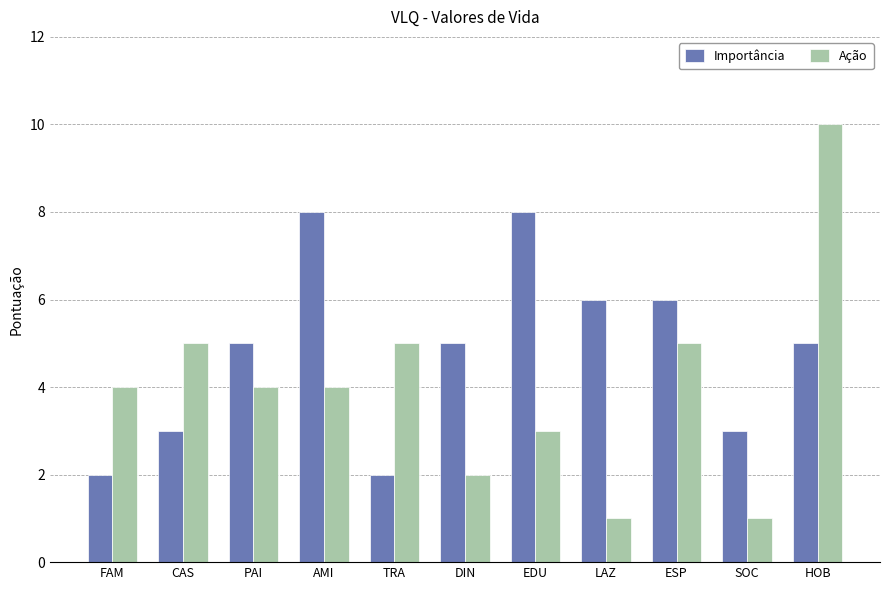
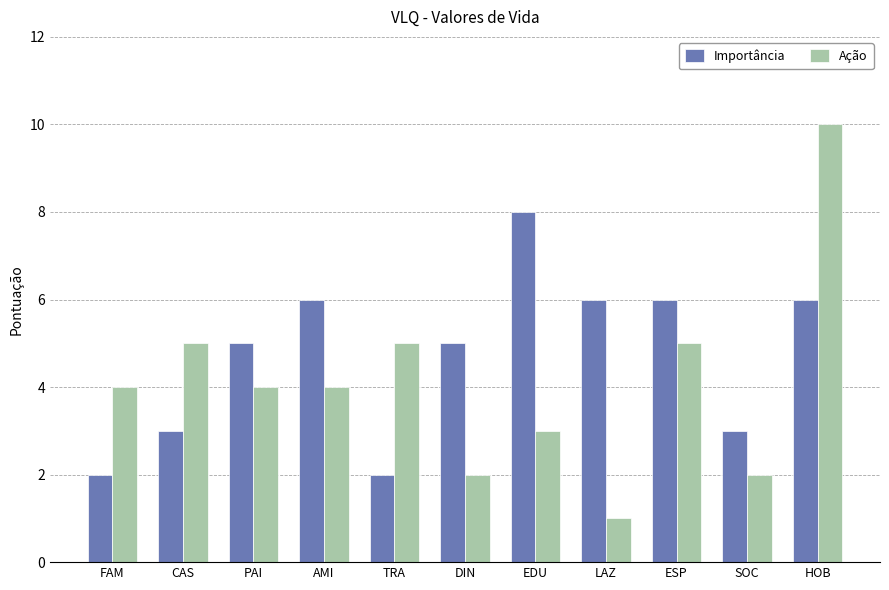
  {
    "Importância": {
      "FAM": 2,
      "CAS": 3,
      "PAI": 5,
-     "AMI": 8,
+     "AMI": 6,
      "TRA": 2,
      "DIN": 5,
      "EDU": 8,
      "LAZ": 6,
      "ESP": 6,
      "SOC": 3,
-     "HOB": 5
+     "HOB": 6
    },
    "Ação": {
      "FAM": 4,
      "CAS": 5,
      "PAI": 4,
      "AMI": 4,
      "TRA": 5,
      "DIN": 2,
      "EDU": 3,
      "LAZ": 1,
      "ESP": 5,
-     "SOC": 1,
+     "SOC": 2,
      "HOB": 10
    }
  }
